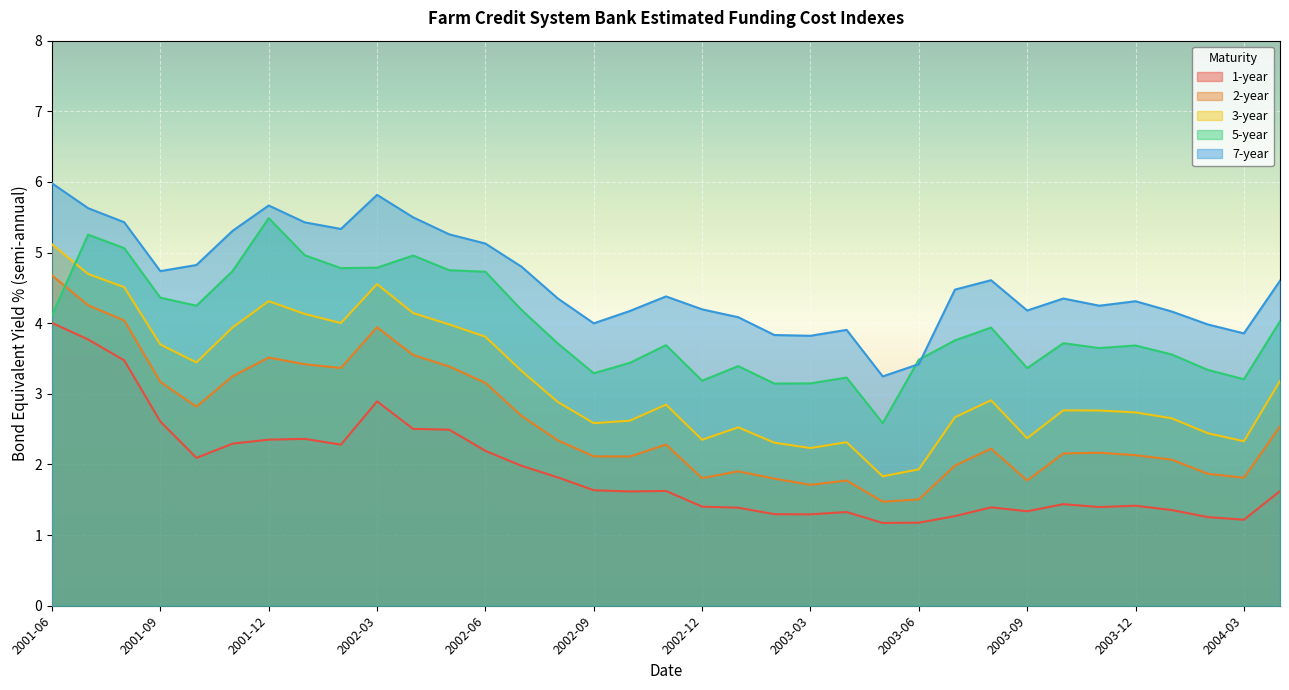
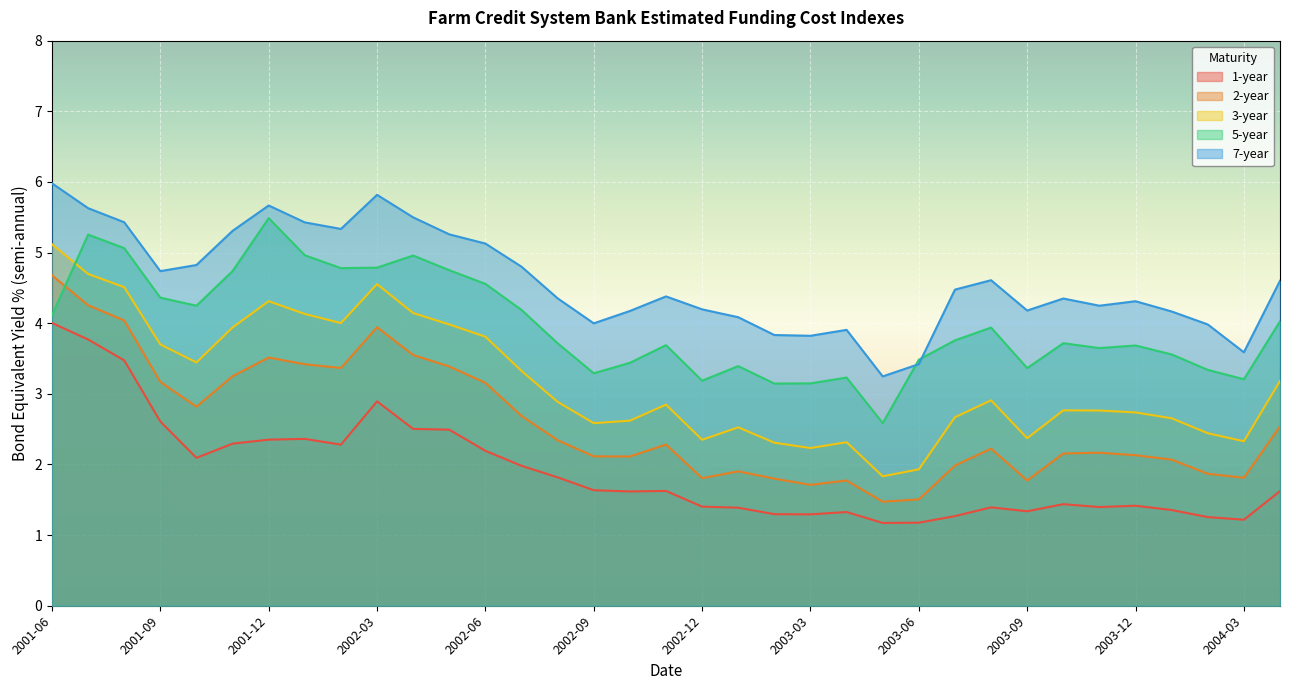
  {
    "5-year": {
      "2001-06": 4.1,
      "2001-09": 4.4,
      "2001-12": 5.5,
      "2002-03": 4.8,
-     "2002-06": 4.7,
+     "2002-06": 4.6,
      "2002-09": 3.3,
      "2002-12": 3.2,
      "2003-03": 3.1,
      "2003-06": 3.5,
      "2003-09": 3.4,
      "2003-12": 3.7,
      "2004-03": 3.2
    },
    "7-year": {
      "2001-06": 6.0,
      "2001-09": 4.7,
      "2001-12": 5.7,
      "2002-03": 5.8,
      "2002-06": 5.1,
      "2002-09": 4.0,
      "2002-12": 4.2,
      "2003-03": 3.8,
      "2003-06": 3.4,
      "2003-09": 4.2,
      "2003-12": 4.3,
-     "2004-03": 3.9
+     "2004-03": 3.6
    }
  }
